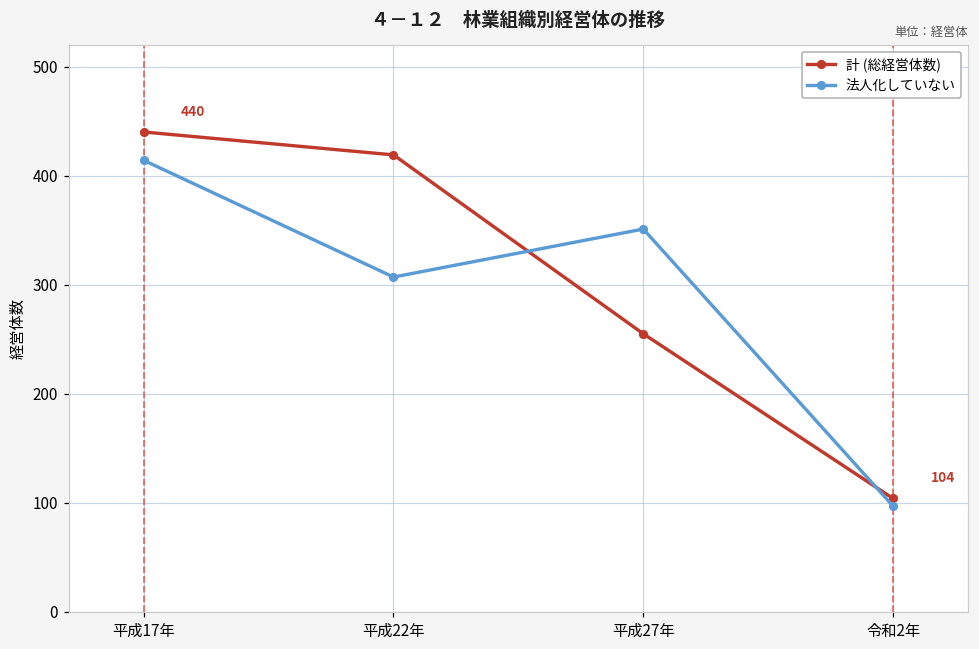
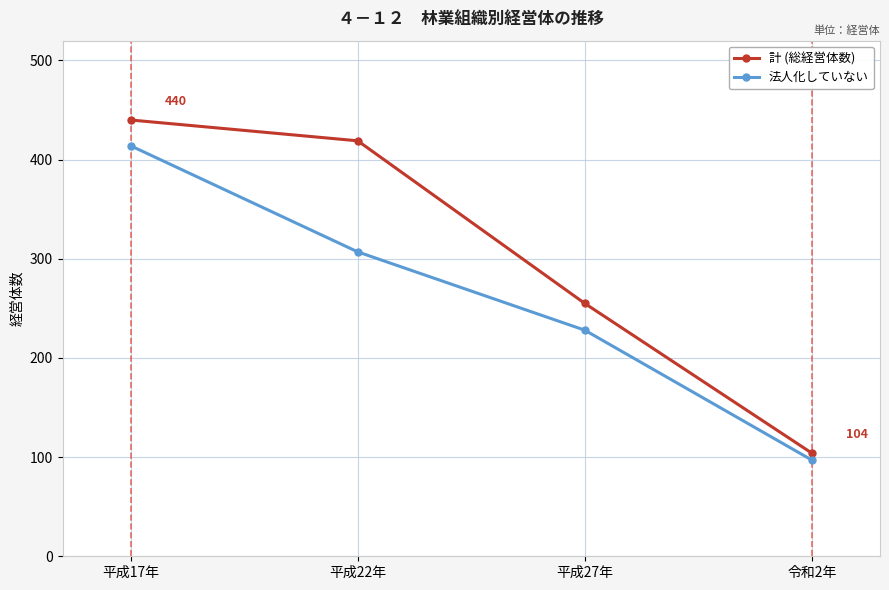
  {
    "計 (総経営体数)": {
      "平成17年": 440,
      "平成22年": 420,
      "平成27年": 260,
      "令和2年": 100
    },
    "法人化していない": {
      "平成17年": 410,
      "平成22年": 310,
-     "平成27年": 350,
+     "平成27年": 230,
      "令和2年": 100
    }
  }
